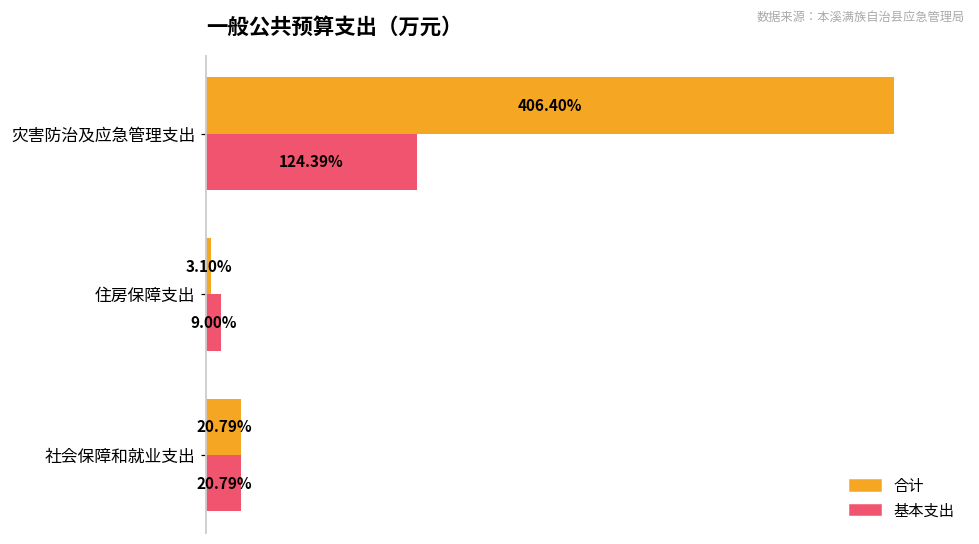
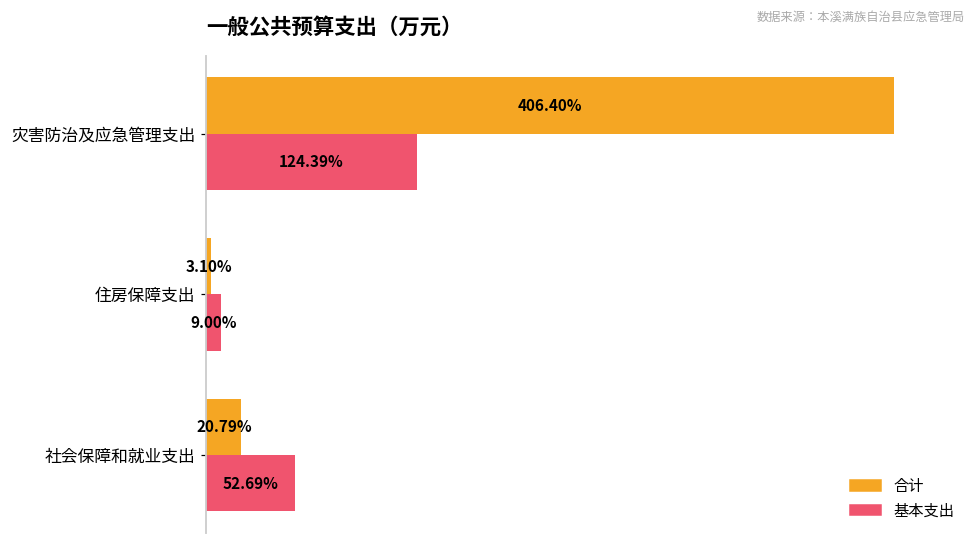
  {
    "合计": {
      "灾害防治及应急管理支出": "406.40%",
      "住房保障支出": "3.10%",
      "社会保障和就业支出": "20.79%"
    },
    "基本支出": {
      "灾害防治及应急管理支出": "124.39%",
      "住房保障支出": "9.00%",
-     "社会保障和就业支出": "20.79%"
+     "社会保障和就业支出": "52.69%"
    }
  }
